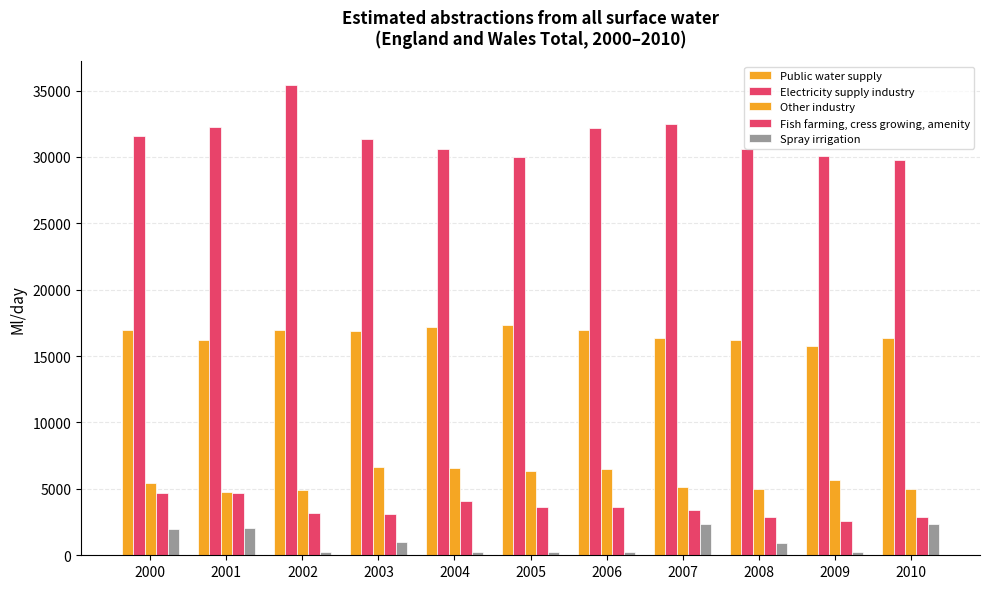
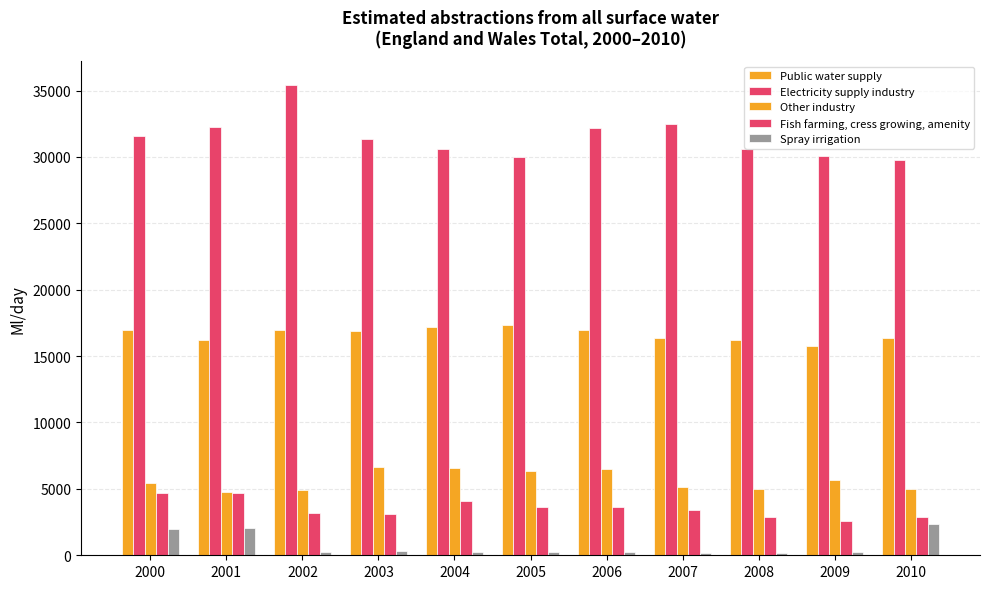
  {
    "Spray irrigation": {
      "2000": 2000,
      "2001": 2000,
      "2002": 200,
-     "2003": 1000,
+     "2003": 300,
      "2004": 200,
      "2005": 200,
      "2006": 300,
-     "2007": 2400,
-     "2008": 900,
+     "2007": 200,
+     "2008": 200,
      "2009": 200,
      "2010": 2300
    }
  }
